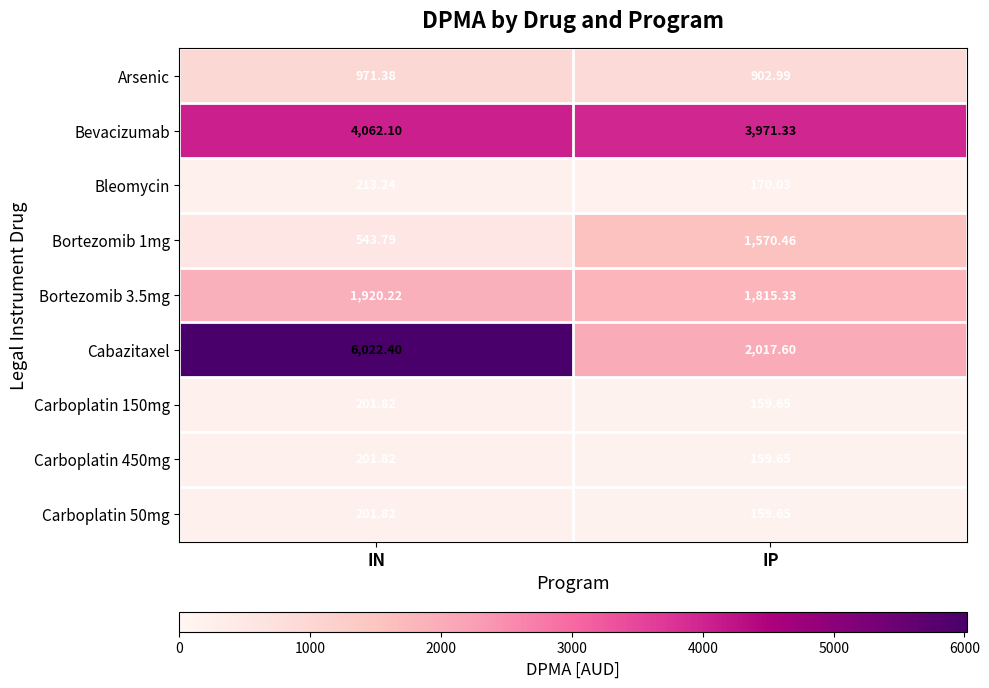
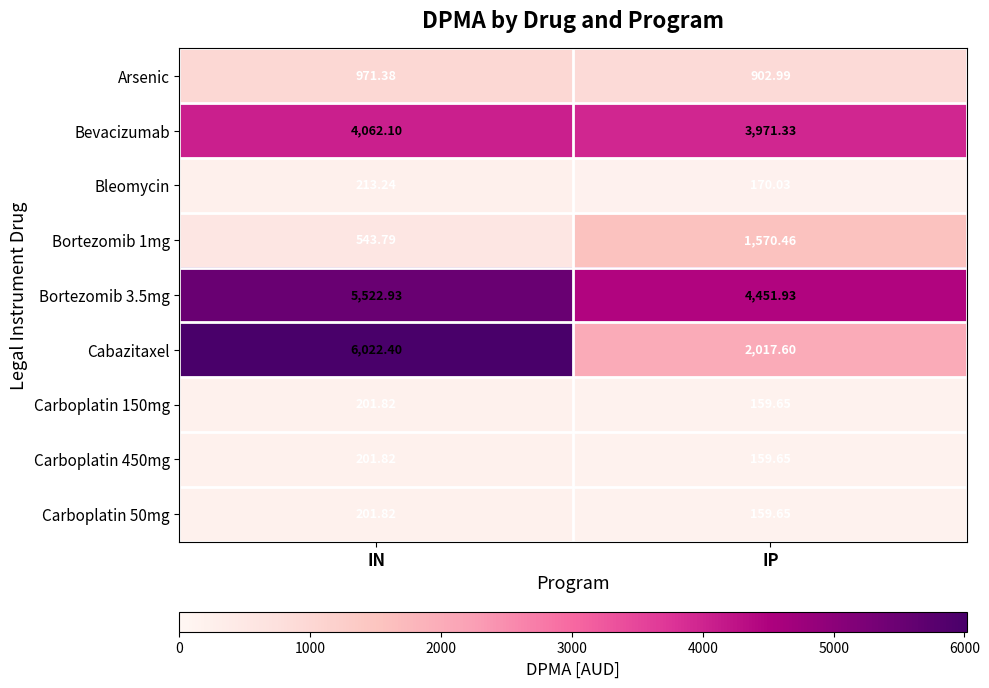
  {
    "Bevacizumab": {
      "IN": "4,062.10",
      "IP": "3,971.33"
    },
    "Bortezomib 1mg": {
      "IP": "1,570.46"
    },
    "Bortezomib 3.5mg": {
-     "IN": "1,920.22",
-     "IP": "1,815.33"
+     "IN": "5,522.93",
+     "IP": "4,451.93"
    },
    "Cabazitaxel": {
      "IN": "6,022.40",
      "IP": "2,017.60"
    }
  }
